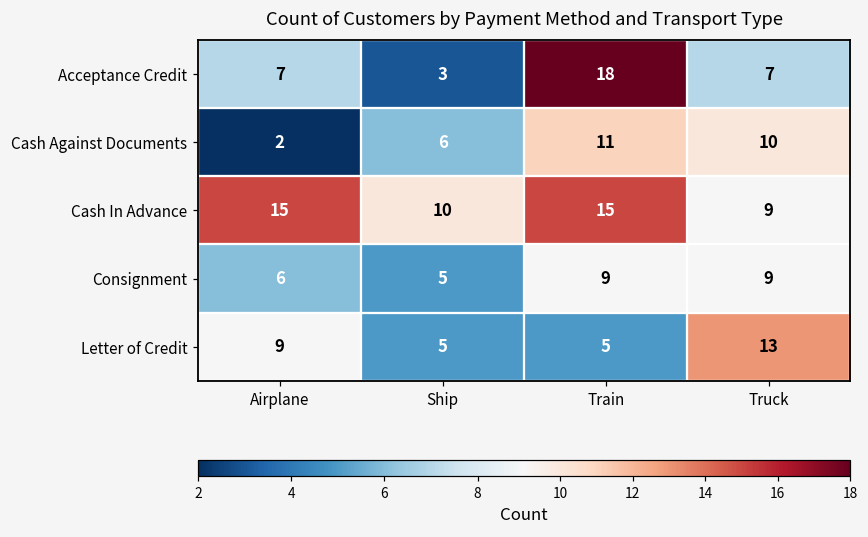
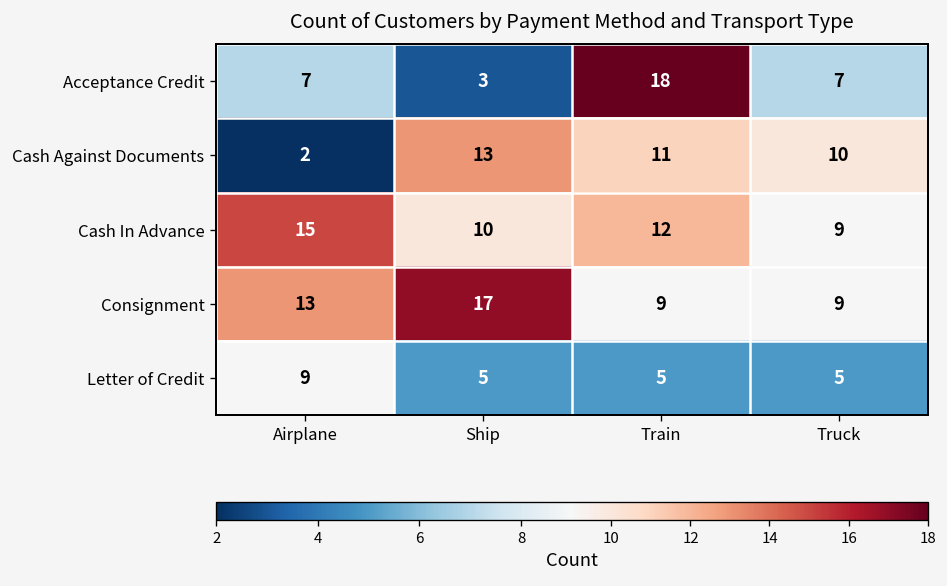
  {
    "Acceptance Credit": {
      "Airplane": 7,
      "Ship": 3,
      "Train": 18,
      "Truck": 7
    },
    "Cash Against Documents": {
      "Airplane": 2,
-     "Ship": 6,
+     "Ship": 13,
      "Train": 11,
      "Truck": 10
    },
    "Cash In Advance": {
      "Airplane": 15,
      "Ship": 10,
-     "Train": 15,
+     "Train": 12,
      "Truck": 9
    },
    "Consignment": {
-     "Airplane": 6,
-     "Ship": 5,
+     "Airplane": 13,
+     "Ship": 17,
      "Train": 9,
      "Truck": 9
    },
    "Letter of Credit": {
      "Airplane": 9,
      "Ship": 5,
      "Train": 5,
-     "Truck": 13
+     "Truck": 5
    }
  }
